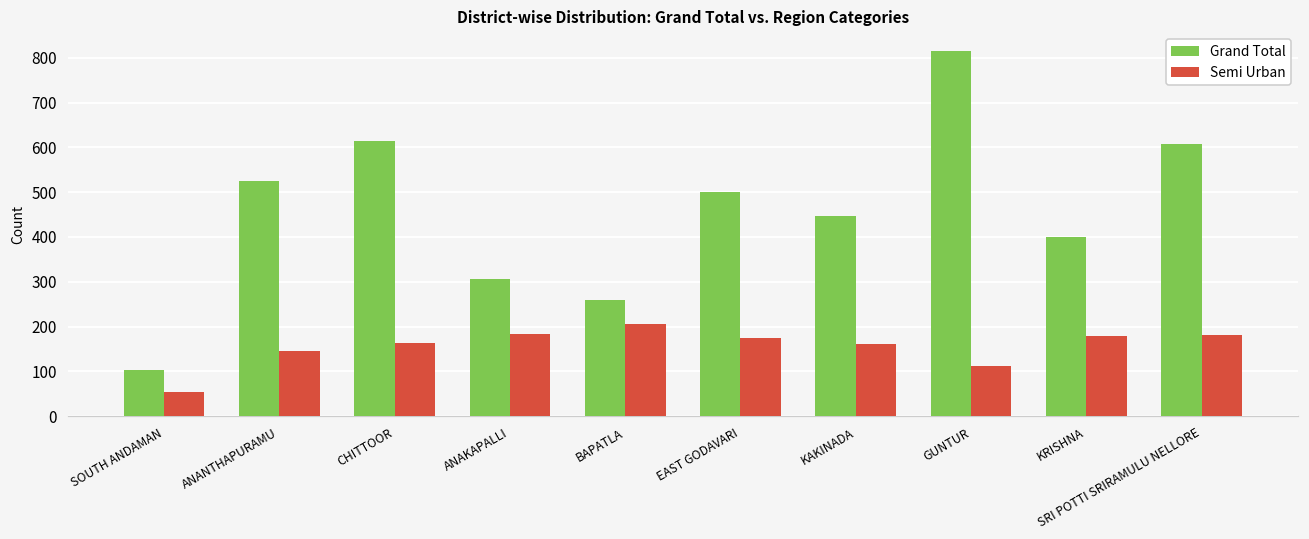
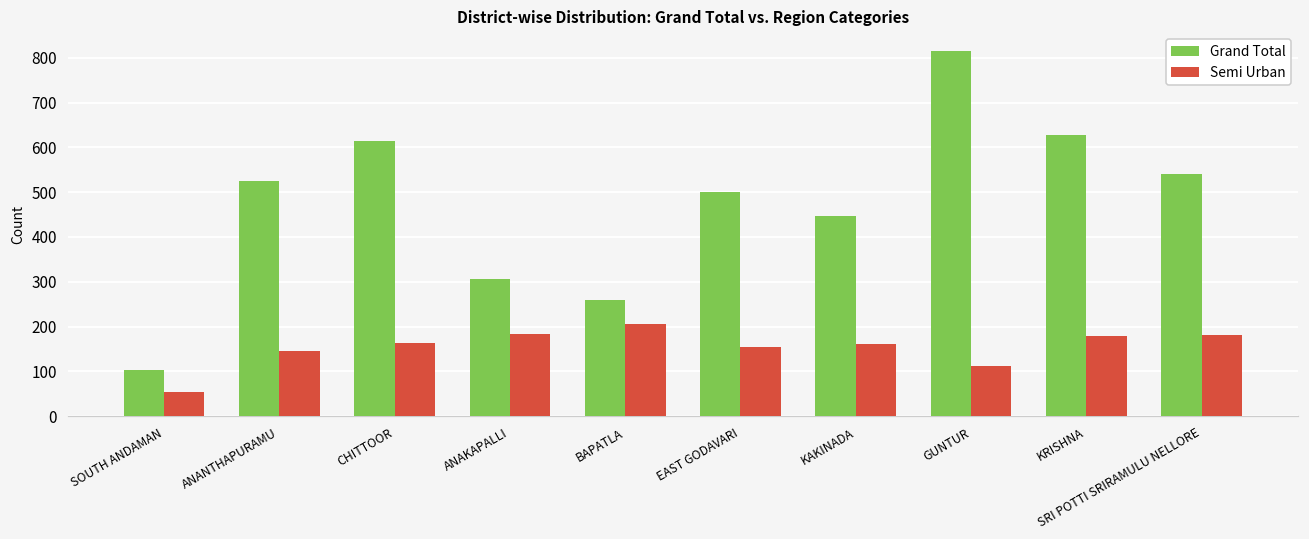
  {
    "Grand Total": {
      "SOUTH ANDAMAN": 100,
      "ANANTHAPURAMU": 530,
      "CHITTOOR": 620,
      "ANAKAPALLI": 310,
      "BAPATLA": 260,
      "EAST GODAVARI": 500,
      "KAKINADA": 450,
      "GUNTUR": 820,
-     "KRISHNA": 400,
-     "SRI POTTI SRIRAMULU NELLORE": 610
+     "KRISHNA": 630,
+     "SRI POTTI SRIRAMULU NELLORE": 540
    },
    "Semi Urban": {
      "SOUTH ANDAMAN": 50,
      "ANANTHAPURAMU": 150,
      "CHITTOOR": 160,
      "ANAKAPALLI": 180,
      "BAPATLA": 210,
-     "EAST GODAVARI": 180,
+     "EAST GODAVARI": 160,
      "KAKINADA": 160,
      "GUNTUR": 110,
      "KRISHNA": 180,
      "SRI POTTI SRIRAMULU NELLORE": 180
    }
  }
